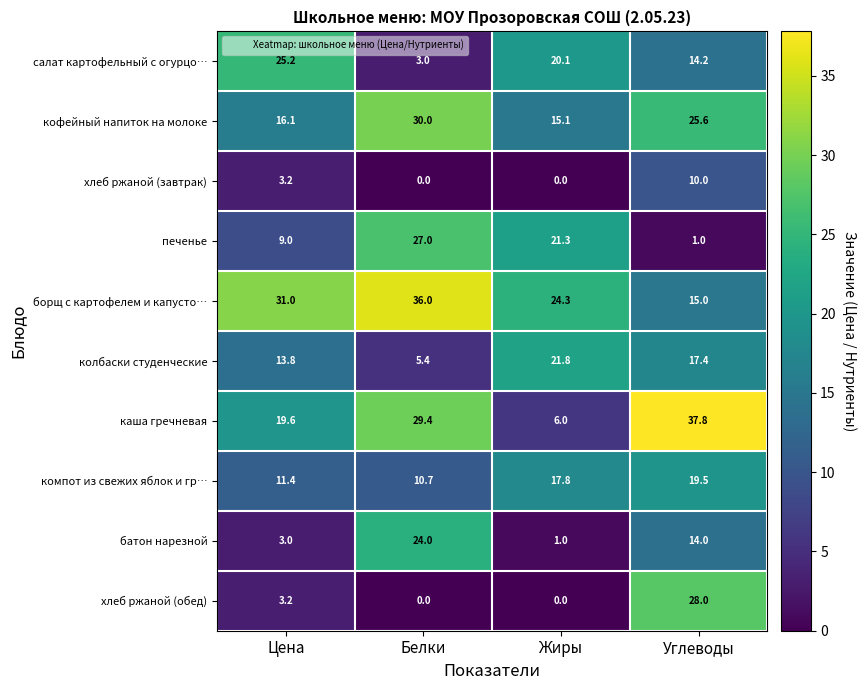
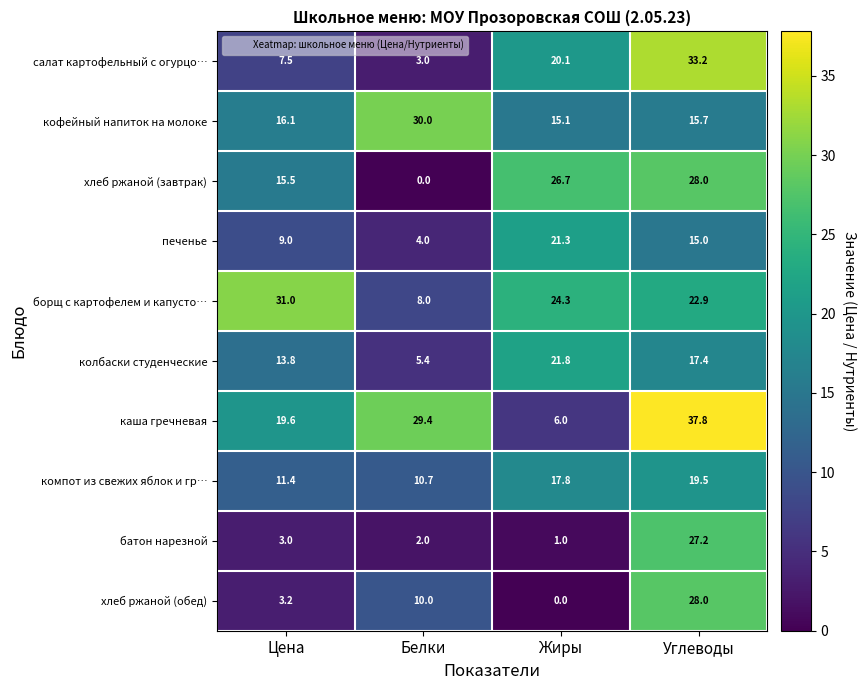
  {
    "салат картофельный с огурцо…": {
-     "Цена": 25.2,
+     "Цена": 7.5,
      "Белки": 3.0,
      "Жиры": 20.1,
-     "Углеводы": 14.2
+     "Углеводы": 33.2
    },
    "кофейный напиток на молоке": {
      "Цена": 16.1,
      "Белки": 30.0,
      "Жиры": 15.1,
-     "Углеводы": 25.6
+     "Углеводы": 15.7
    },
    "хлеб ржаной (завтрак)": {
-     "Цена": 3.2,
+     "Цена": 15.5,
      "Белки": 0.0,
-     "Жиры": 0.0,
-     "Углеводы": 10.0
+     "Жиры": 26.7,
+     "Углеводы": 28.0
    },
    "печенье": {
      "Цена": 9.0,
-     "Белки": 27.0,
+     "Белки": 4.0,
      "Жиры": 21.3,
-     "Углеводы": 1.0
+     "Углеводы": 15.0
    },
    "борщ с картофелем и капусто…": {
      "Цена": 31.0,
-     "Белки": 36.0,
+     "Белки": 8.0,
      "Жиры": 24.3,
-     "Углеводы": 15.0
+     "Углеводы": 22.9
    },
    "колбаски студенческие": {
      "Цена": 13.8,
      "Белки": 5.4,
      "Жиры": 21.8,
      "Углеводы": 17.4
    },
    "каша гречневая": {
      "Цена": 19.6,
      "Белки": 29.4,
      "Жиры": 6.0,
      "Углеводы": 37.8
    },
    "компот из свежих яблок и гр…": {
      "Цена": 11.4,
      "Белки": 10.7,
      "Жиры": 17.8,
      "Углеводы": 19.5
    },
    "батон нарезной": {
      "Цена": 3.0,
-     "Белки": 24.0,
+     "Белки": 2.0,
      "Жиры": 1.0,
-     "Углеводы": 14.0
+     "Углеводы": 27.2
    },
    "хлеб ржаной (обед)": {
      "Цена": 3.2,
-     "Белки": 0.0,
+     "Белки": 10.0,
      "Жиры": 0.0,
      "Углеводы": 28.0
    }
  }
